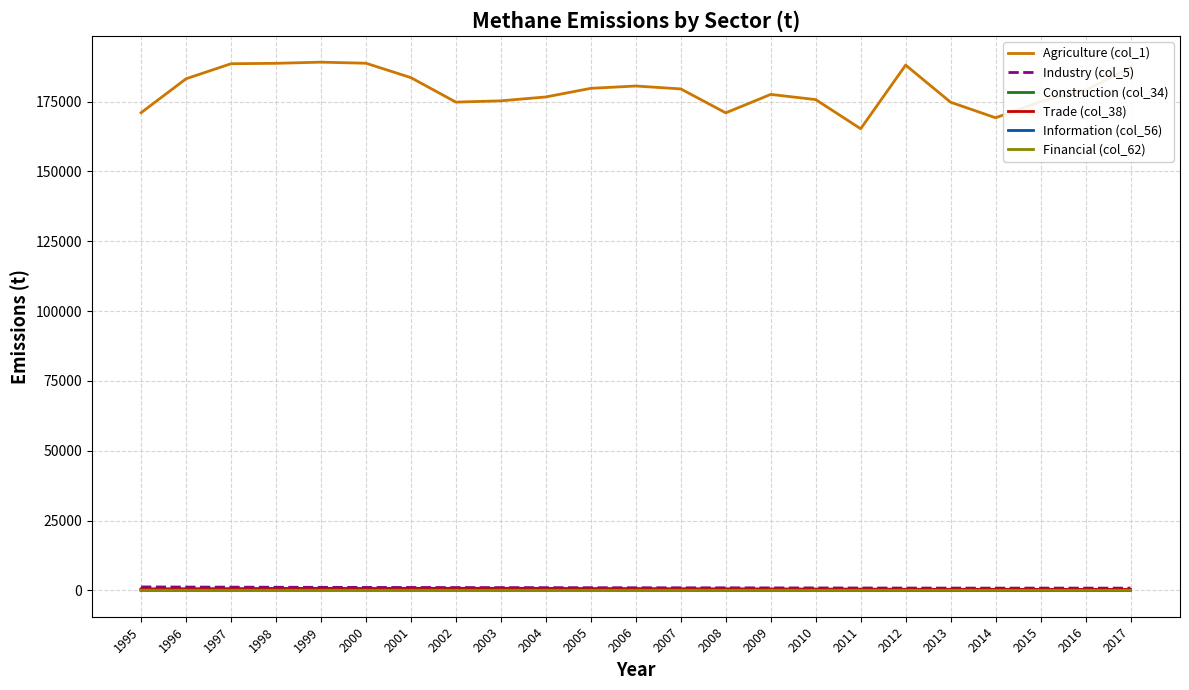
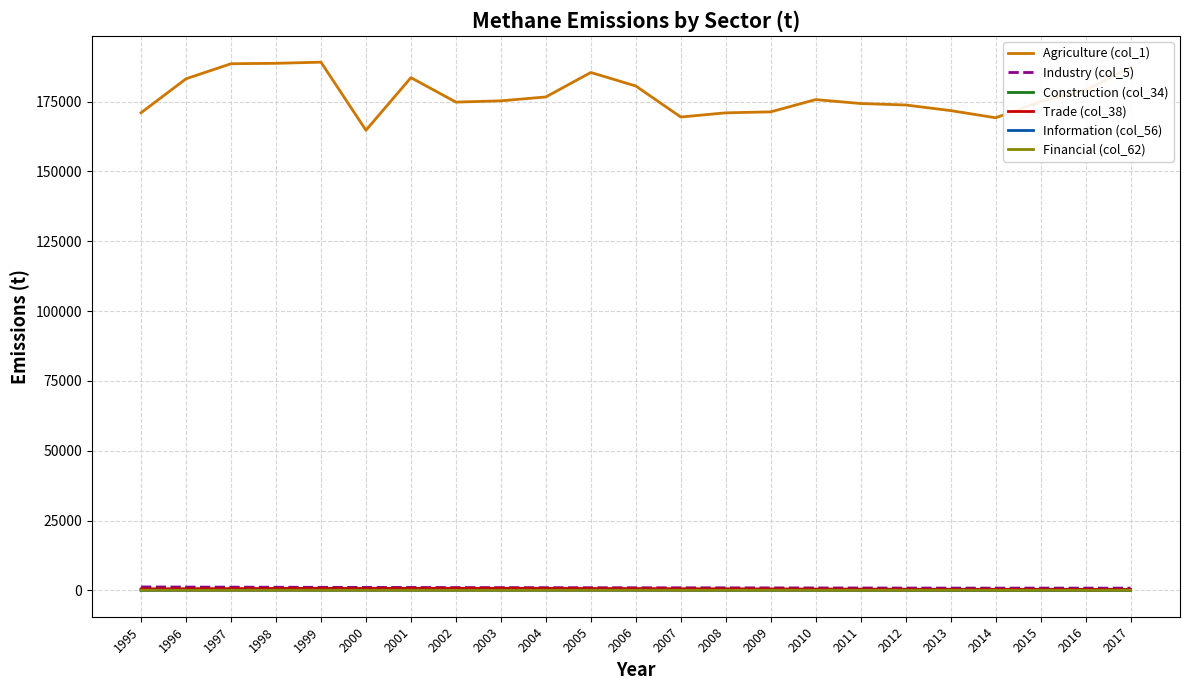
  {
    "Agriculture (col_1)": {
      "1995": 171000,
      "1996": 183000,
      "1997": 189000,
      "1998": 189000,
      "1999": 189000,
-     "2000": 189000,
+     "2000": 165000,
      "2001": 184000,
      "2002": 175000,
      "2003": 175000,
      "2004": 177000,
-     "2005": 180000,
+     "2005": 185000,
      "2006": 181000,
-     "2007": 180000,
+     "2007": 169000,
      "2008": 171000,
-     "2009": 178000,
+     "2009": 171000,
      "2010": 176000,
-     "2011": 165000,
-     "2012": 188000,
-     "2013": 175000,
+     "2011": 174000,
+     "2012": 174000,
+     "2013": 172000,
      "2014": 169000
    }
  }
